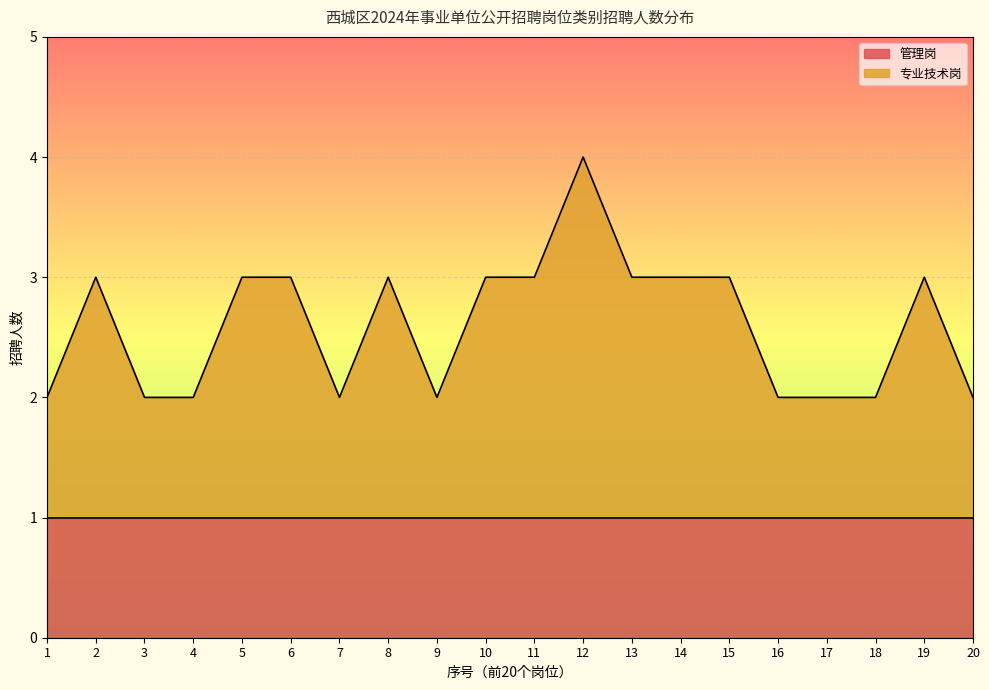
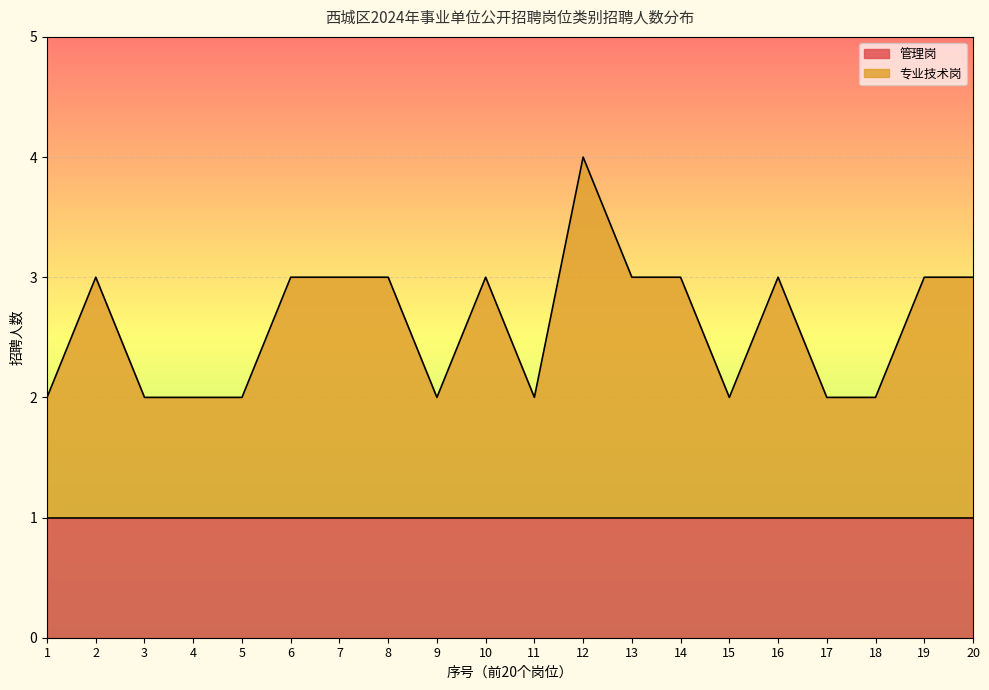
  {
    "管理岗": {
      "1": 1,
      "2": 1,
      "3": 1,
      "4": 1,
      "5": 1,
      "6": 1,
      "7": 1,
      "8": 1,
      "9": 1,
      "10": 1,
      "11": 1,
      "12": 1,
      "13": 1,
      "14": 1,
      "15": 1,
      "16": 1,
      "17": 1,
      "18": 1,
      "19": 1,
      "20": 1
    },
    "专业技术岗": {
      "1": 1,
      "2": 2,
      "3": 1,
      "4": 1,
-     "5": 2,
+     "5": 1,
      "6": 2,
-     "7": 1,
+     "7": 2,
      "8": 2,
      "9": 1,
      "10": 2,
-     "11": 2,
+     "11": 1,
      "12": 3,
      "13": 2,
      "14": 2,
-     "15": 2,
-     "16": 1,
+     "15": 1,
+     "16": 2,
      "17": 1,
      "18": 1,
      "19": 2,
-     "20": 1
+     "20": 2
    }
  }
